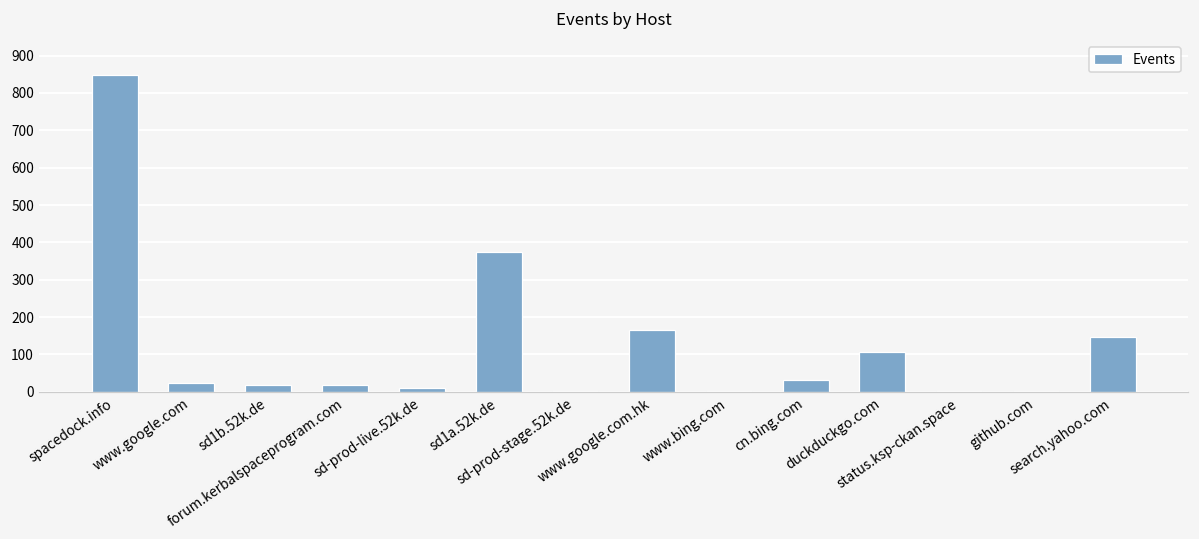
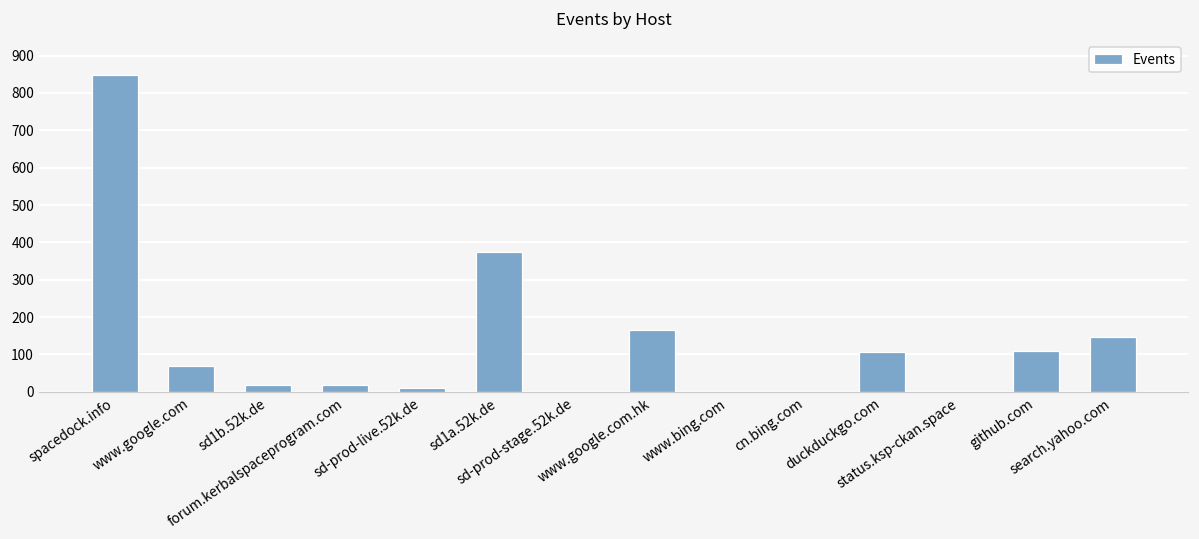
  {
    "spacedock.info": 850,
-   "www.google.com": 30,
+   "www.google.com": 70,
    "sd1b.52k.de": 20,
    "forum.kerbalspaceprogram.com": 20,
    "sd-prod-live.52k.de": 10,
    "sd1a.52k.de": 370,
    "www.google.com.hk": 170,
-   "cn.bing.com": 30,
+   "cn.bing.com": 0,
    "duckduckgo.com": 110,
-   "github.com": 0,
+   "github.com": 110,
    "search.yahoo.com": 150
  }
